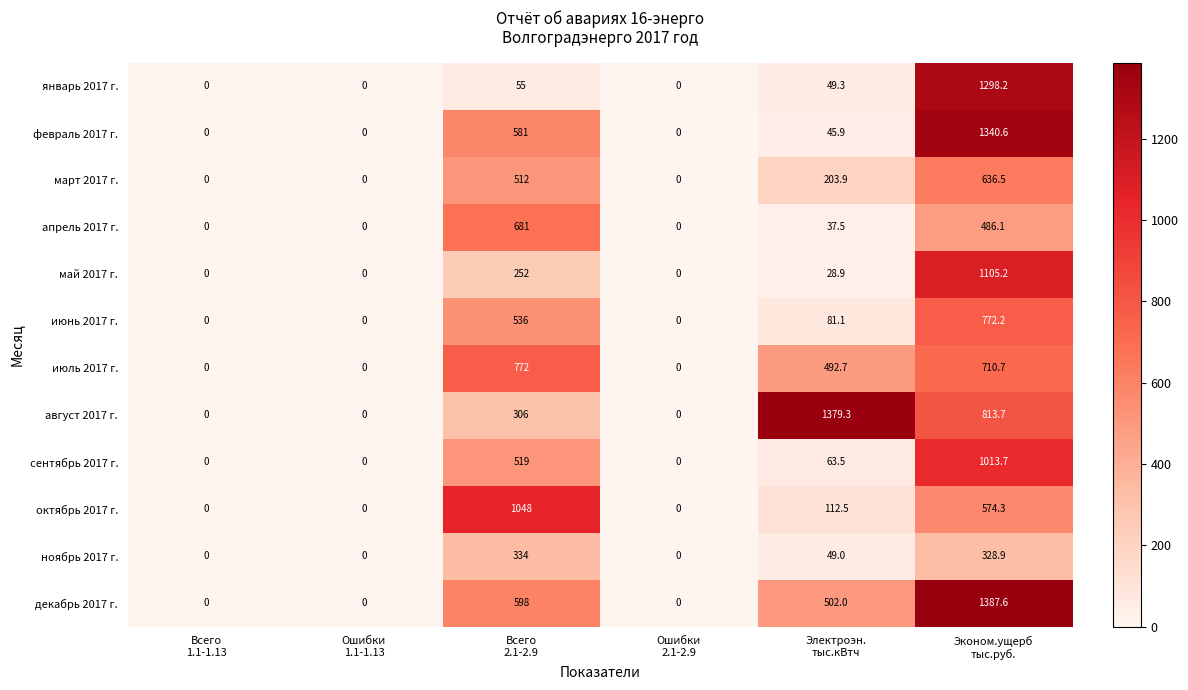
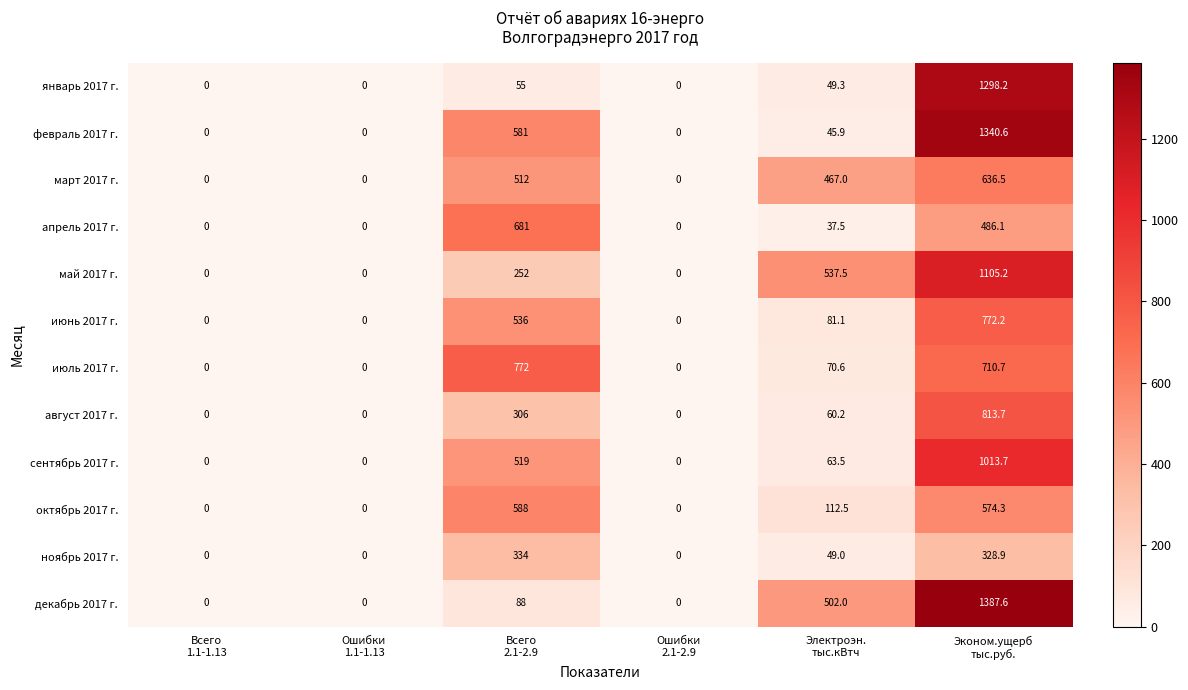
  {
    "январь 2017 г.": {
      "Всего 1.1-1.13": 0,
      "Ошибки 1.1-1.13": 0,
      "Всего 2.1-2.9": 55,
      "Ошибки 2.1-2.9": 0,
      "Электроэн. тыс.кВтч": 49.3,
      "Эконом.ущерб тыс.руб.": 1298.2
    },
    "февраль 2017 г.": {
      "Всего 1.1-1.13": 0,
      "Ошибки 1.1-1.13": 0,
      "Всего 2.1-2.9": 581,
      "Ошибки 2.1-2.9": 0,
      "Электроэн. тыс.кВтч": 45.9,
      "Эконом.ущерб тыс.руб.": 1340.6
    },
    "март 2017 г.": {
      "Всего 1.1-1.13": 0,
      "Ошибки 1.1-1.13": 0,
      "Всего 2.1-2.9": 512,
      "Ошибки 2.1-2.9": 0,
-     "Электроэн. тыс.кВтч": 203.9,
+     "Электроэн. тыс.кВтч": 467.0,
      "Эконом.ущерб тыс.руб.": 636.5
    },
    "апрель 2017 г.": {
      "Всего 1.1-1.13": 0,
      "Ошибки 1.1-1.13": 0,
      "Всего 2.1-2.9": 681,
      "Ошибки 2.1-2.9": 0,
      "Электроэн. тыс.кВтч": 37.5,
      "Эконом.ущерб тыс.руб.": 486.1
    },
    "май 2017 г.": {
      "Всего 1.1-1.13": 0,
      "Ошибки 1.1-1.13": 0,
      "Всего 2.1-2.9": 252,
      "Ошибки 2.1-2.9": 0,
-     "Электроэн. тыс.кВтч": 28.9,
+     "Электроэн. тыс.кВтч": 537.5,
      "Эконом.ущерб тыс.руб.": 1105.2
    },
    "июнь 2017 г.": {
      "Всего 1.1-1.13": 0,
      "Ошибки 1.1-1.13": 0,
      "Всего 2.1-2.9": 536,
      "Ошибки 2.1-2.9": 0,
      "Электроэн. тыс.кВтч": 81.1,
      "Эконом.ущерб тыс.руб.": 772.2
    },
    "июль 2017 г.": {
      "Всего 1.1-1.13": 0,
      "Ошибки 1.1-1.13": 0,
      "Всего 2.1-2.9": 772,
      "Ошибки 2.1-2.9": 0,
-     "Электроэн. тыс.кВтч": 492.7,
+     "Электроэн. тыс.кВтч": 70.6,
      "Эконом.ущерб тыс.руб.": 710.7
    },
    "август 2017 г.": {
      "Всего 1.1-1.13": 0,
      "Ошибки 1.1-1.13": 0,
      "Всего 2.1-2.9": 306,
      "Ошибки 2.1-2.9": 0,
-     "Электроэн. тыс.кВтч": 1379.3,
+     "Электроэн. тыс.кВтч": 60.2,
      "Эконом.ущерб тыс.руб.": 813.7
    },
    "сентябрь 2017 г.": {
      "Всего 1.1-1.13": 0,
      "Ошибки 1.1-1.13": 0,
      "Всего 2.1-2.9": 519,
      "Ошибки 2.1-2.9": 0,
      "Электроэн. тыс.кВтч": 63.5,
      "Эконом.ущерб тыс.руб.": 1013.7
    },
    "октябрь 2017 г.": {
      "Всего 1.1-1.13": 0,
      "Ошибки 1.1-1.13": 0,
-     "Всего 2.1-2.9": 1048,
+     "Всего 2.1-2.9": 588,
      "Ошибки 2.1-2.9": 0,
      "Электроэн. тыс.кВтч": 112.5,
      "Эконом.ущерб тыс.руб.": 574.3
    },
    "ноябрь 2017 г.": {
      "Всего 1.1-1.13": 0,
      "Ошибки 1.1-1.13": 0,
      "Всего 2.1-2.9": 334,
      "Ошибки 2.1-2.9": 0,
      "Электроэн. тыс.кВтч": 49.0,
      "Эконом.ущерб тыс.руб.": 328.9
    },
    "декабрь 2017 г.": {
      "Всего 1.1-1.13": 0,
      "Ошибки 1.1-1.13": 0,
-     "Всего 2.1-2.9": 598,
+     "Всего 2.1-2.9": 88,
      "Ошибки 2.1-2.9": 0,
      "Электроэн. тыс.кВтч": 502.0,
      "Эконом.ущерб тыс.руб.": 1387.6
    }
  }
